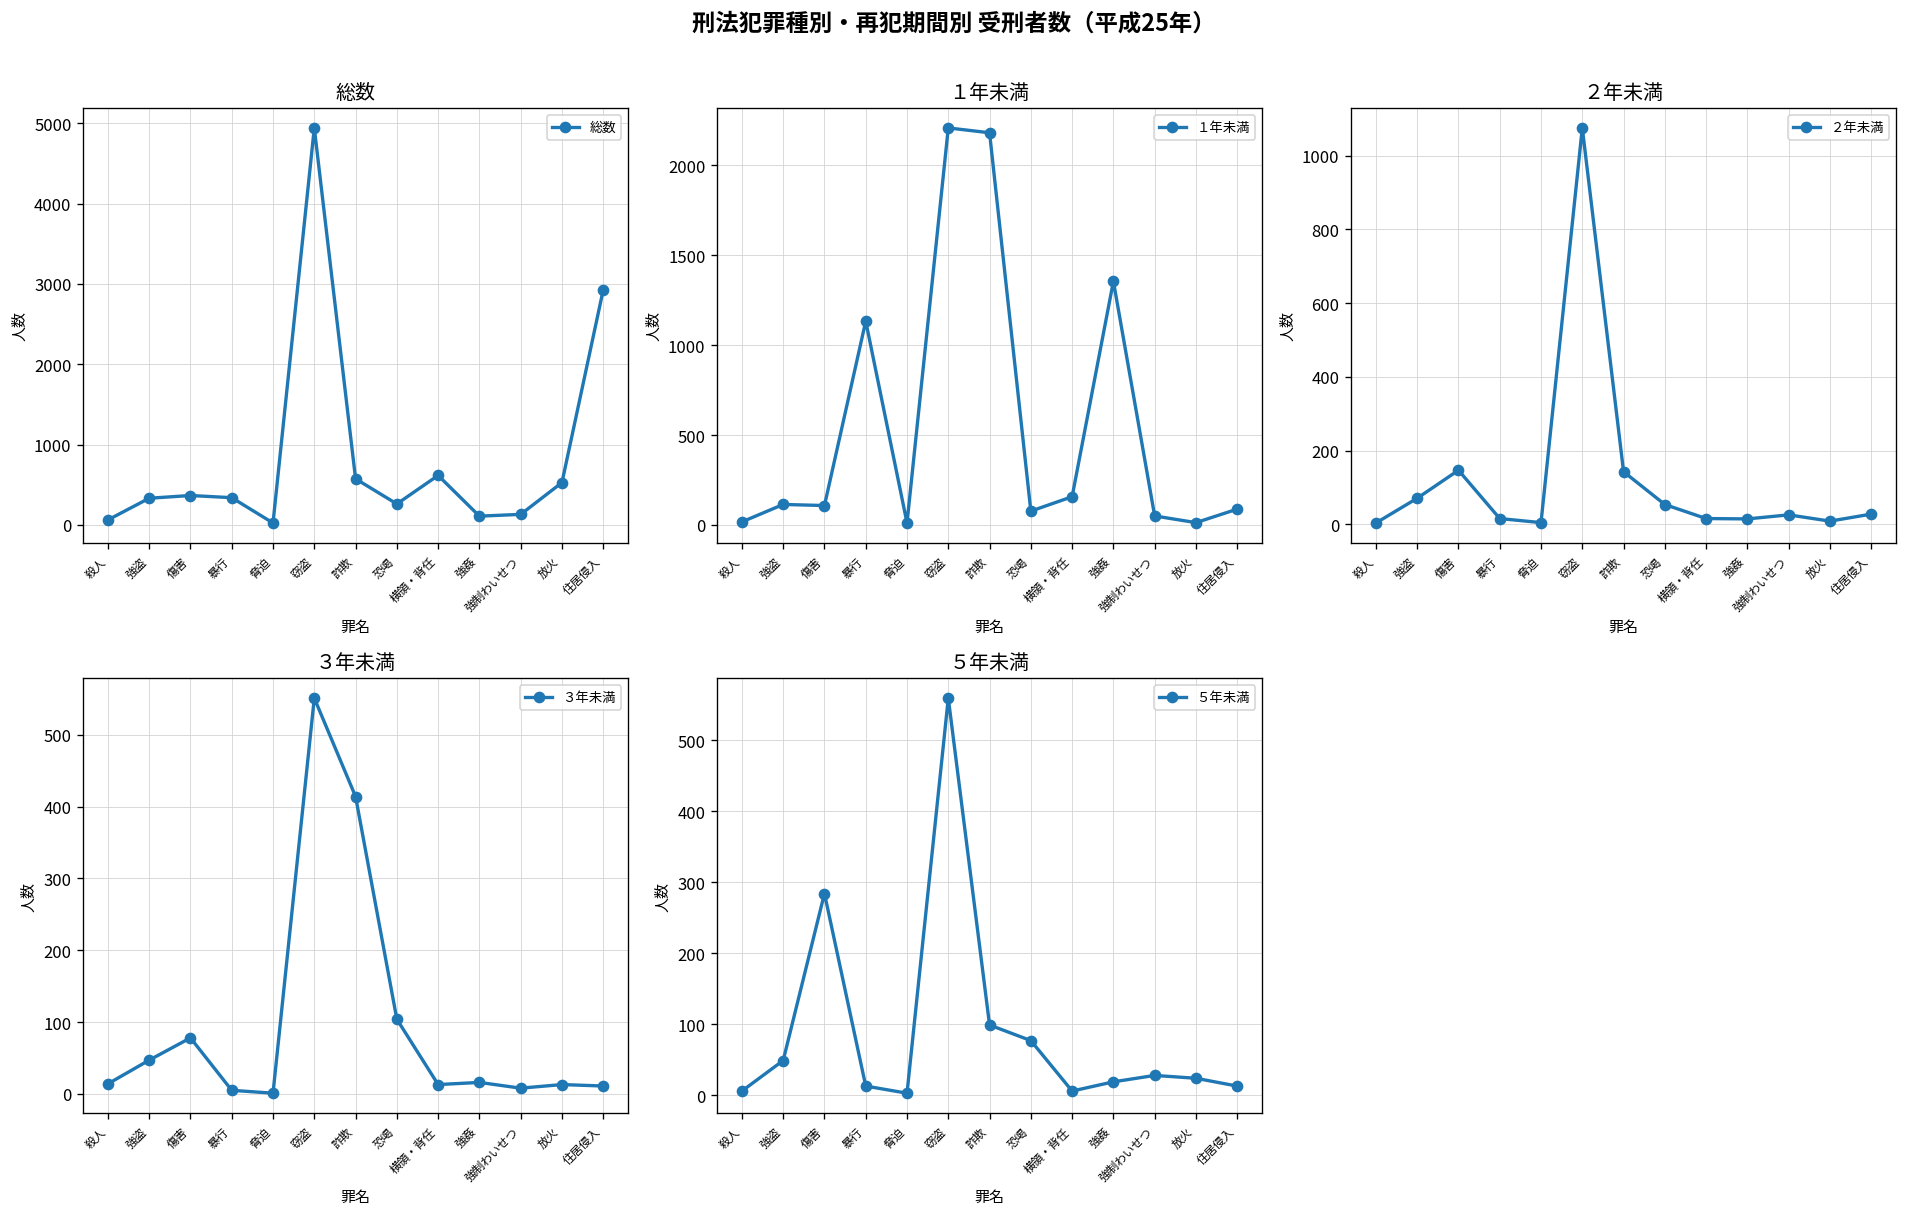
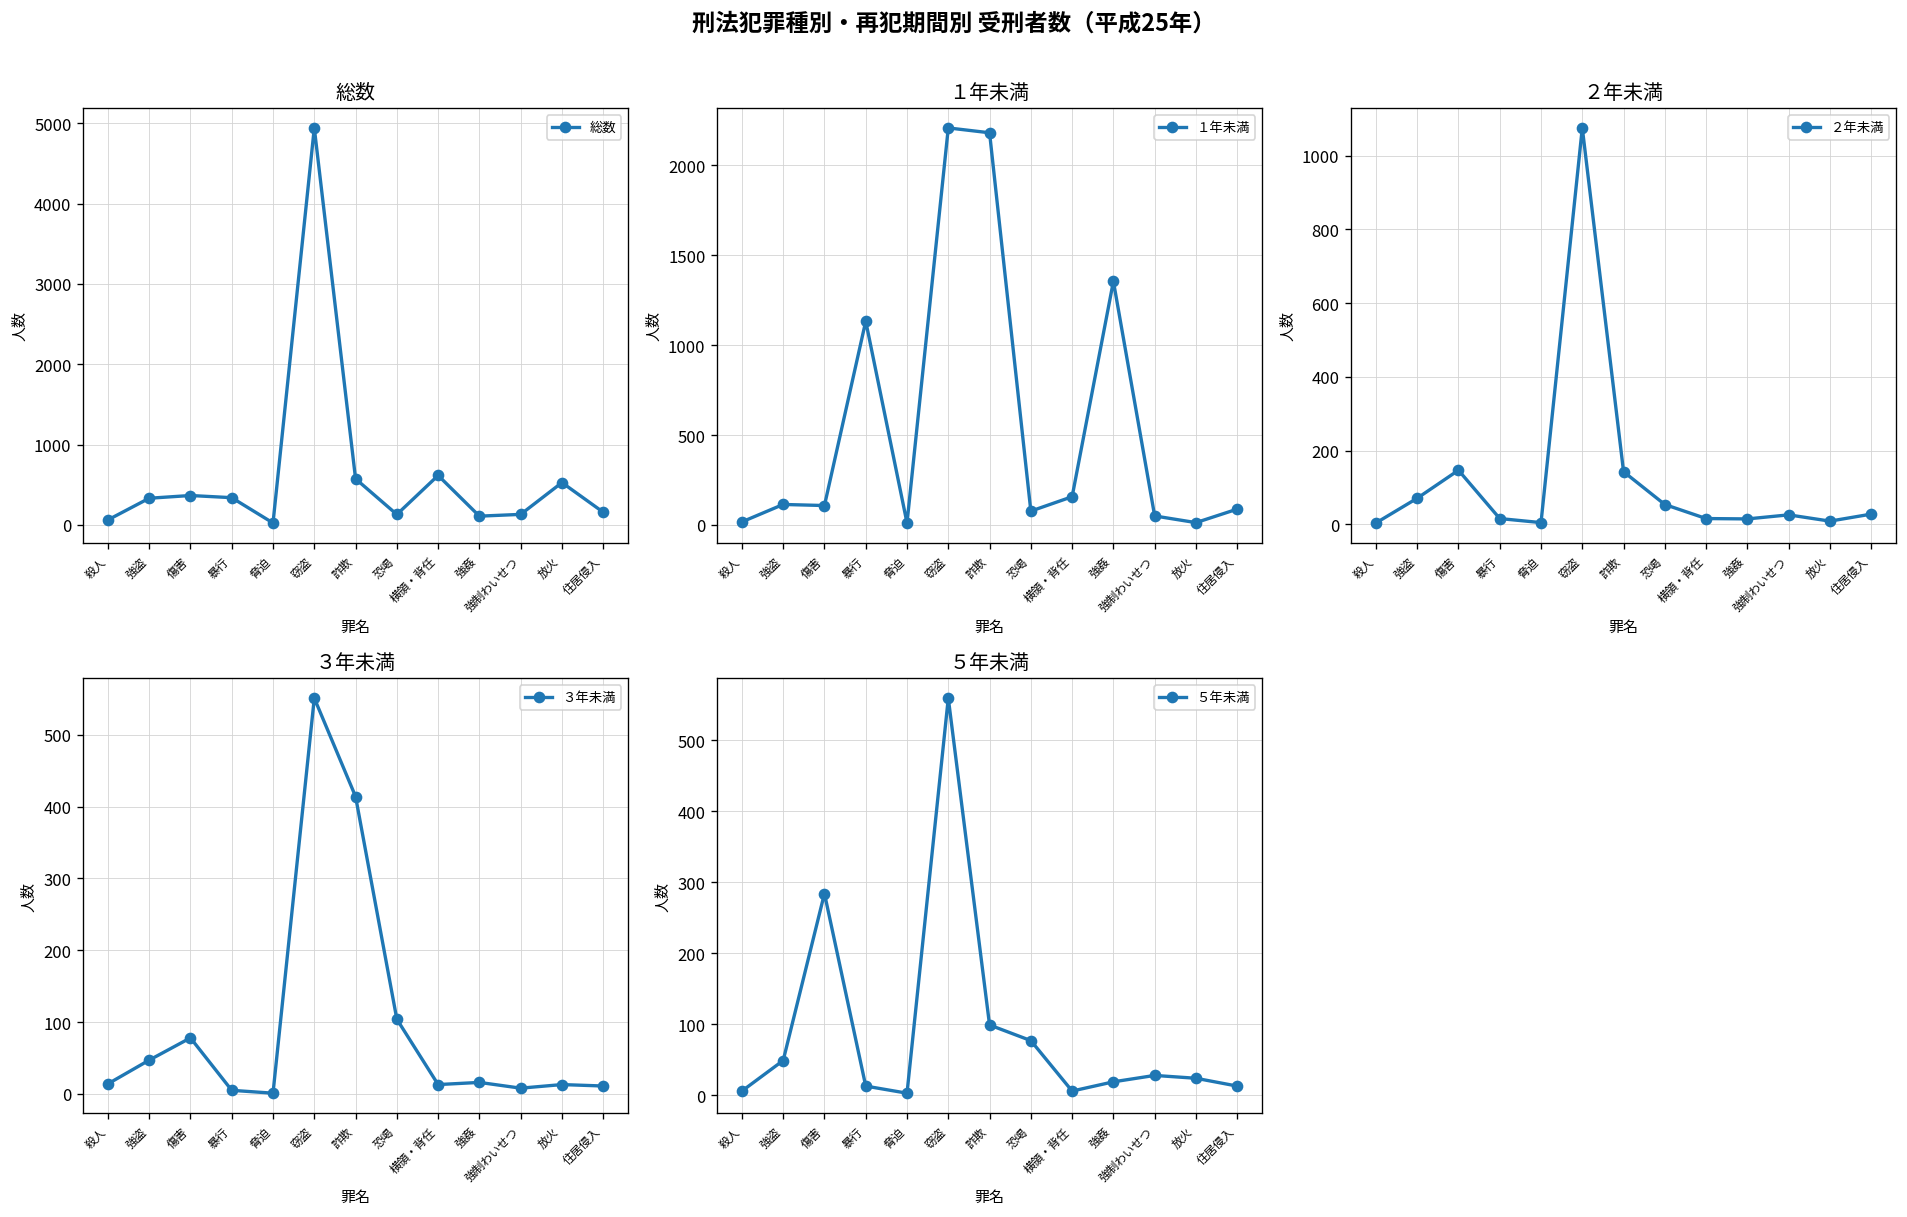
  {
    "総数": {
      "殺人": 100,
      "強盗": 300,
      "傷害": 400,
      "暴行": 300,
      "脅迫": 0,
      "窃盗": 4900,
      "詐欺": 600,
-     "恐喝": 300,
+     "恐喝": 100,
      "横領・背任": 600,
      "強姦": 100,
      "強制わいせつ": 100,
      "放火": 500,
-     "住居侵入": 2900
+     "住居侵入": 200
    },
    "１年未満": {
      "殺人": 20,
      "強盗": 110,
      "傷害": 110,
      "暴行": 1130,
      "脅迫": 10,
      "窃盗": 2210,
      "詐欺": 2180,
      "恐喝": 80,
      "横領・背任": 160,
      "強姦": 1360,
      "強制わいせつ": 50,
      "放火": 10,
      "住居侵入": 90
    },
    "２年未満": {
      "殺人": 0,
      "強盗": 70,
      "傷害": 150,
      "暴行": 20,
      "脅迫": 10,
      "窃盗": 1080,
      "詐欺": 140,
      "恐喝": 50,
      "横領・背任": 20,
      "強姦": 20,
      "強制わいせつ": 30,
      "放火": 10,
      "住居侵入": 30
    },
    "３年未満": {
      "殺人": 10,
      "強盗": 50,
      "傷害": 80,
      "暴行": 10,
      "脅迫": 0,
      "窃盗": 550,
      "詐欺": 410,
      "恐喝": 100,
      "横領・背任": 10,
      "強姦": 20,
      "強制わいせつ": 10,
      "放火": 10,
      "住居侵入": 10
    },
    "５年未満": {
      "殺人": 10,
      "強盗": 50,
      "傷害": 280,
      "暴行": 10,
      "脅迫": 0,
      "窃盗": 560,
      "詐欺": 100,
      "恐喝": 80,
      "横領・背任": 10,
      "強姦": 20,
      "強制わいせつ": 30,
      "放火": 20,
      "住居侵入": 10
    }
  }
